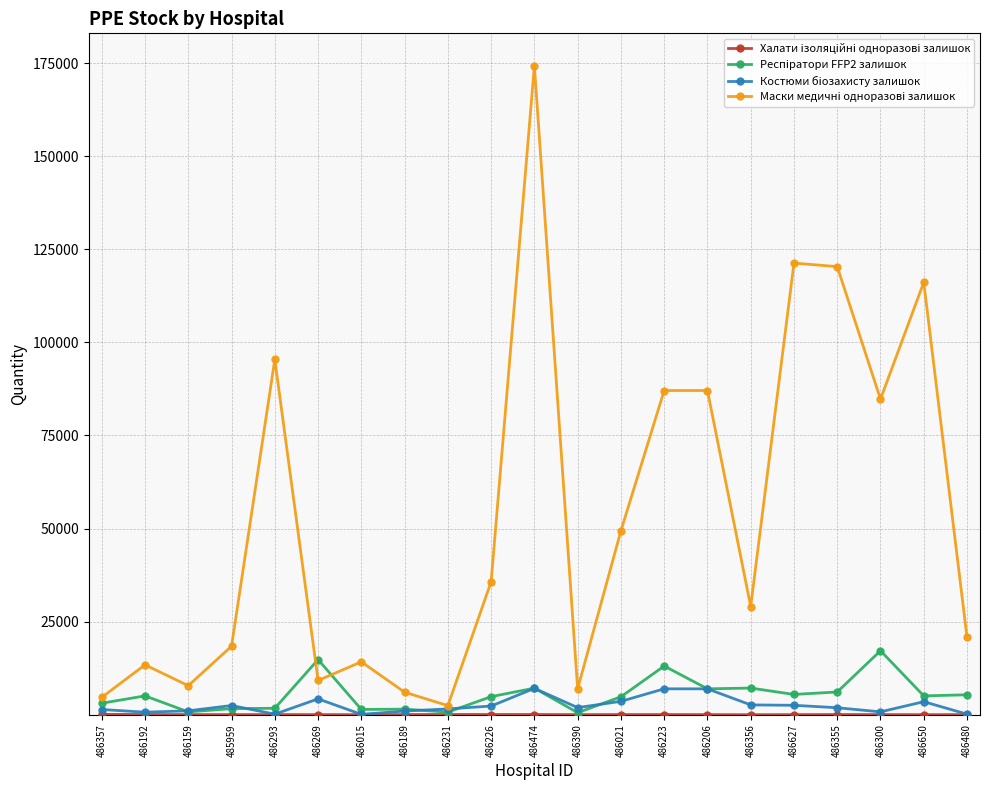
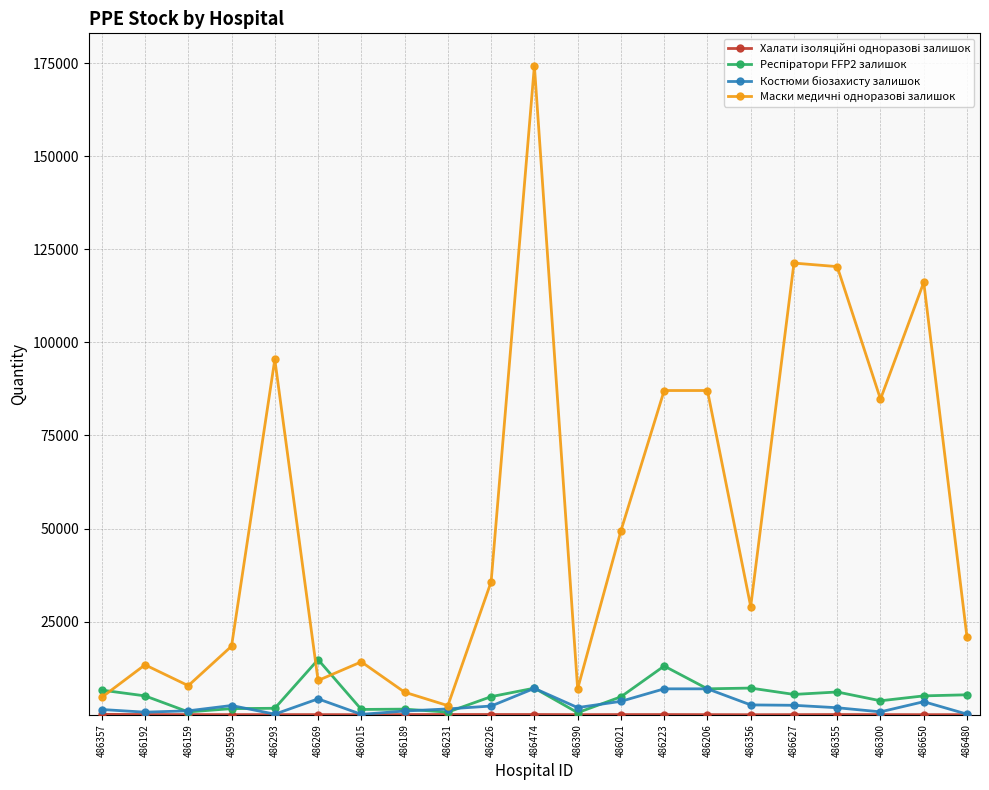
  {
    "Халати ізоляційні одноразові залишок": {
      "486357": 0,
      "486159": 0,
      "485959": 0,
      "486269": 0,
      "486189": 0,
      "486226": 0,
      "486474": 0,
      "486021": 0,
      "486223": 0,
      "486206": 0,
      "486356": 0,
      "486627": 0,
      "486355": 0,
      "486300": 0,
      "486650": 0
    },
    "Респіратори FFP2 залишок": {
-     "486357": 3000,
+     "486357": 7000,
      "486192": 5000,
      "485959": 2000,
      "486293": 2000,
      "486269": 15000,
      "486015": 1000,
      "486226": 5000,
      "486021": 5000,
      "486223": 13000,
      "486356": 7000,
      "486627": 5000,
      "486355": 6000,
-     "486300": 17000,
+     "486300": 4000,
      "486650": 5000,
      "486480": 5000
    },
    "Костюми біозахисту залишок": {
      "486357": 1000,
      "485959": 2000,
      "486269": 4000,
      "486231": 2000,
      "486226": 2000,
      "486390": 2000,
      "486021": 4000,
      "486223": 7000,
      "486356": 3000,
      "486627": 3000,
      "486355": 2000,
      "486300": 1000,
      "486650": 4000
    },
    "Маски медичні одноразові залишок": {
      "486357": 5000,
      "486192": 13000,
      "486159": 8000,
      "485959": 18000,
      "486293": 95000,
      "486269": 9000,
      "486015": 14000,
      "486189": 6000,
      "486231": 2000,
      "486226": 36000,
      "486474": 174000,
      "486390": 7000,
      "486021": 49000,
      "486223": 87000,
      "486206": 87000,
      "486356": 29000,
      "486627": 121000,
      "486355": 120000,
      "486300": 85000,
      "486650": 116000,
      "486480": 21000
    }
  }
